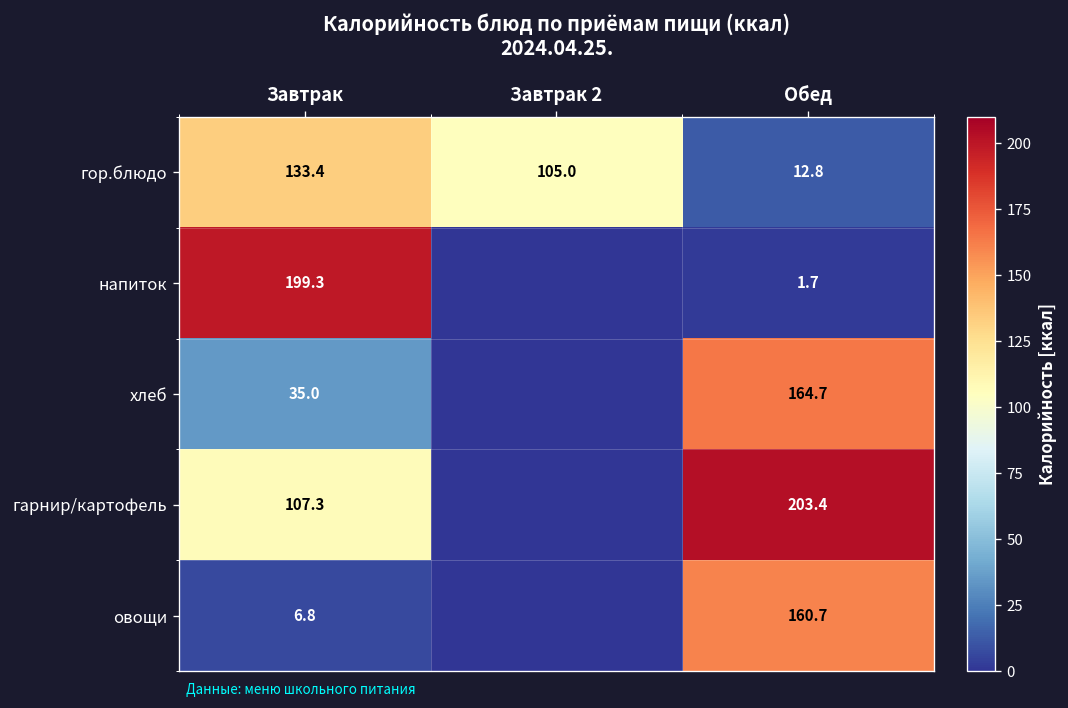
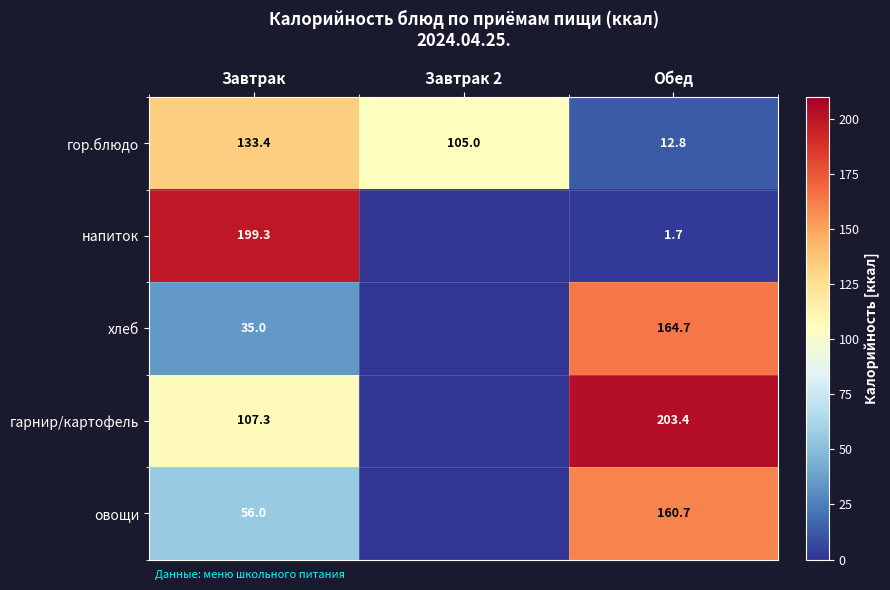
  {
    "гор.блюдо": {
      "Завтрак": 133.4,
      "Завтрак 2": 105.0,
      "Обед": 12.8
    },
    "напиток": {
      "Завтрак": 199.3,
      "Обед": 1.7
    },
    "хлеб": {
      "Завтрак": 35.0,
      "Обед": 164.7
    },
    "гарнир/картофель": {
      "Завтрак": 107.3,
      "Обед": 203.4
    },
    "овощи": {
-     "Завтрак": 6.8,
+     "Завтрак": 56.0,
      "Обед": 160.7
    }
  }
